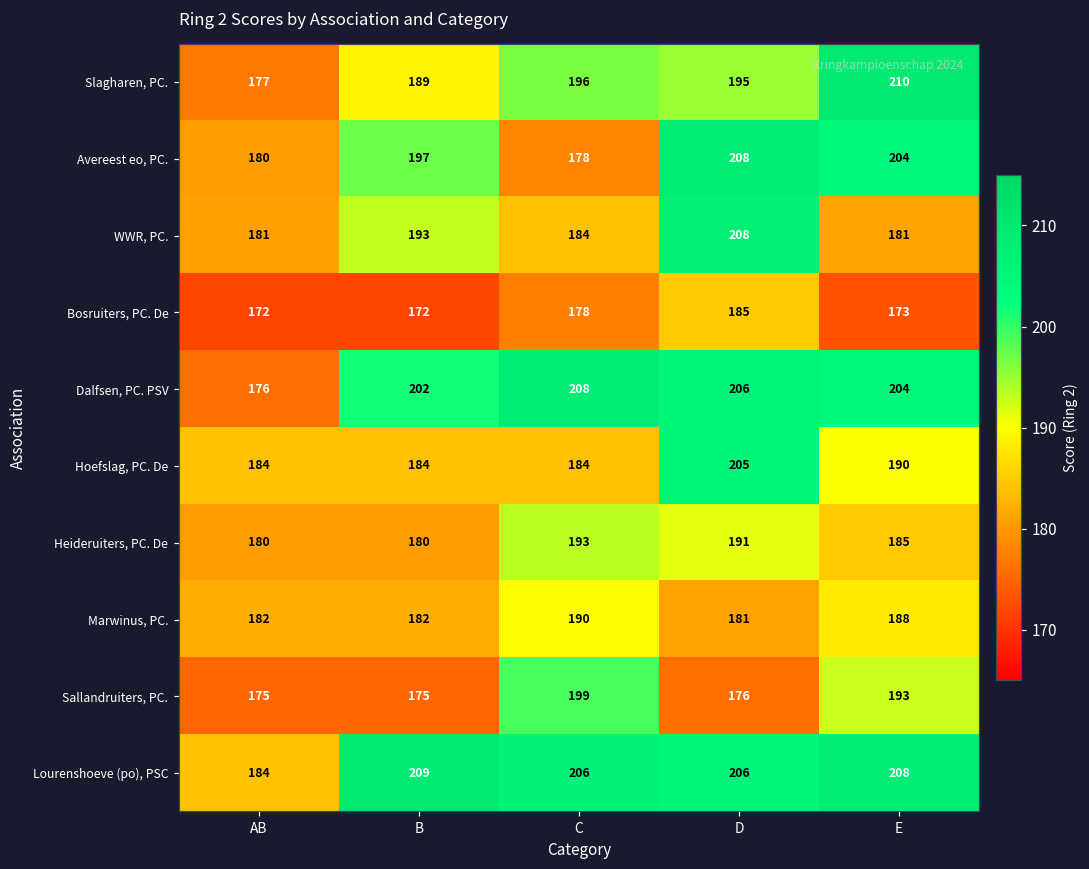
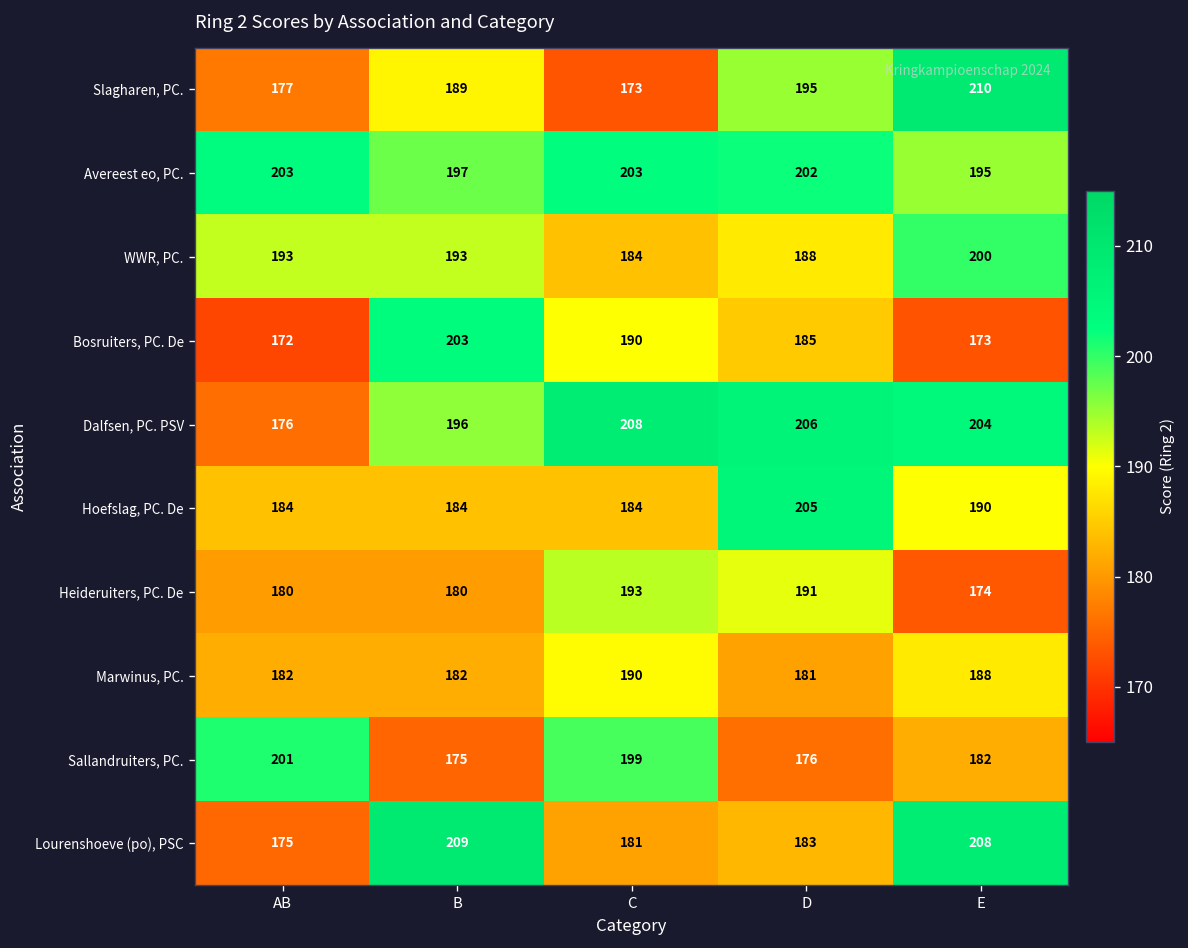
  {
    "Slagharen, PC.": {
      "AB": 177,
      "B": 189,
-     "C": 196,
+     "C": 173,
      "D": 195
    },
    "Avereest eo, PC.": {
-     "AB": 180,
+     "AB": 203,
      "B": 197,
-     "C": 178,
-     "D": 208,
-     "E": 204
+     "C": 203,
+     "D": 202,
+     "E": 195
    },
    "WWR, PC.": {
-     "AB": 181,
+     "AB": 193,
      "B": 193,
      "C": 184,
-     "D": 208,
-     "E": 181
+     "D": 188,
+     "E": 200
    },
    "Bosruiters, PC. De": {
      "AB": 172,
-     "B": 172,
-     "C": 178,
+     "B": 203,
+     "C": 190,
      "D": 185,
      "E": 173
    },
    "Dalfsen, PC. PSV": {
      "AB": 176,
-     "B": 202,
+     "B": 196,
      "C": 208,
      "D": 206,
      "E": 204
    },
    "Hoefslag, PC. De": {
      "AB": 184,
      "B": 184,
      "C": 184,
      "D": 205,
      "E": 190
    },
    "Heideruiters, PC. De": {
      "AB": 180,
      "B": 180,
      "C": 193,
      "D": 191,
-     "E": 185
+     "E": 174
    },
    "Marwinus, PC.": {
      "AB": 182,
      "B": 182,
      "C": 190,
      "D": 181,
      "E": 188
    },
    "Sallandruiters, PC.": {
-     "AB": 175,
+     "AB": 201,
      "B": 175,
      "C": 199,
      "D": 176,
-     "E": 193
+     "E": 182
    },
    "Lourenshoeve (po), PSC": {
-     "AB": 184,
+     "AB": 175,
      "B": 209,
-     "C": 206,
-     "D": 206,
+     "C": 181,
+     "D": 183,
      "E": 208
    }
  }
